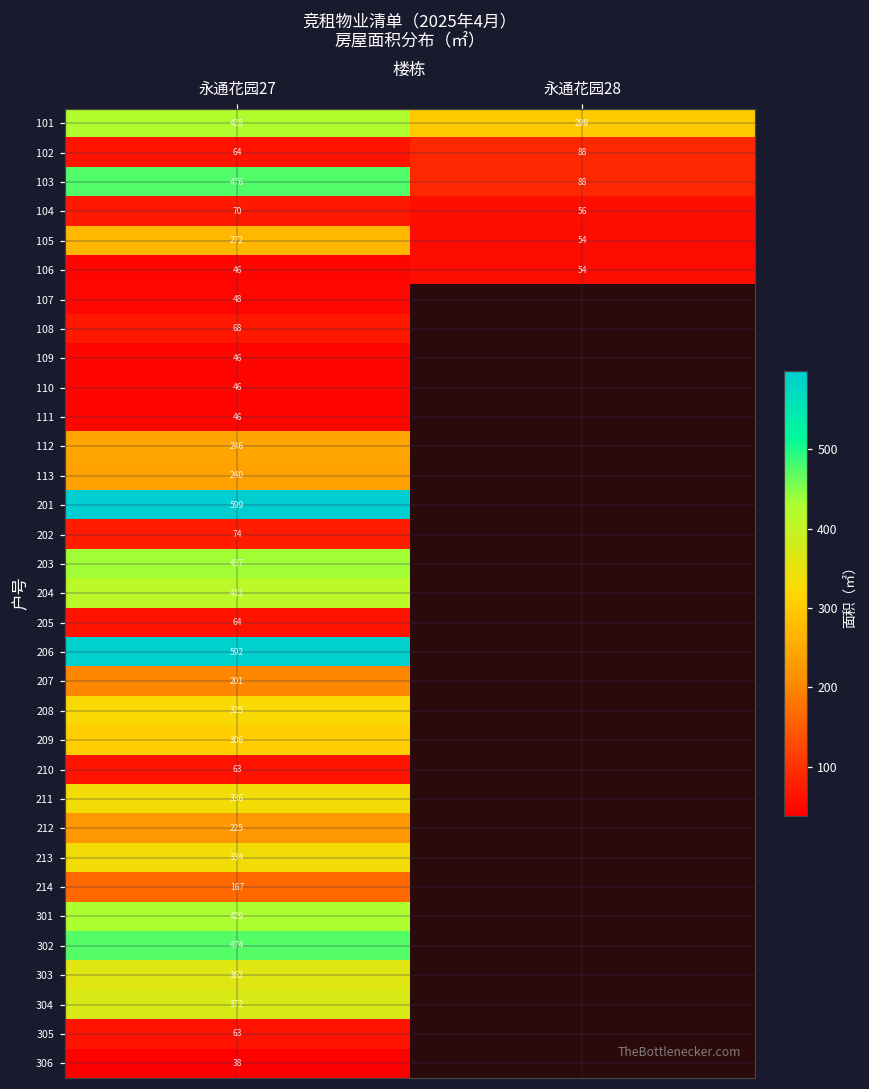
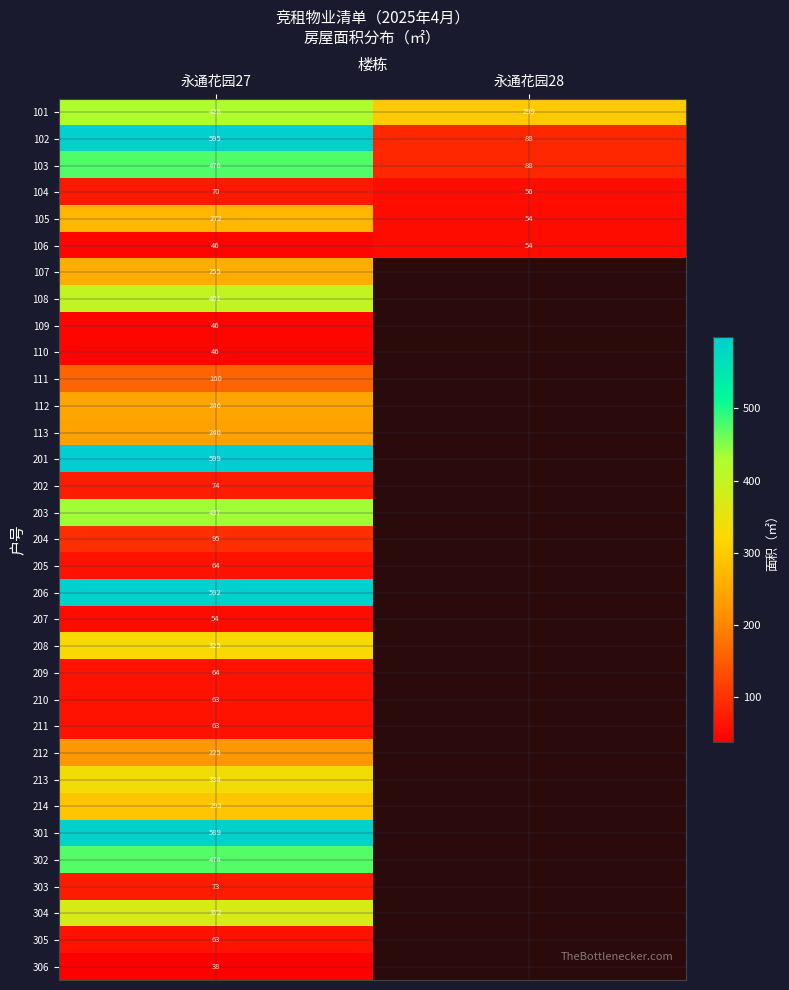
  {
    "101": {
      "永通花园27": 428,
      "永通花园28": 299
    },
    "102": {
-     "永通花园27": 64,
+     "永通花园27": 595,
      "永通花园28": 88
    },
    "103": {
      "永通花园27": 476,
      "永通花园28": 88
    },
    "104": {
      "永通花园27": 70,
      "永通花园28": 56
    },
    "105": {
      "永通花园27": 272,
      "永通花园28": 54
    },
    "106": {
      "永通花园27": 46,
      "永通花园28": 54
    },
    "107": {
-     "永通花园27": 48
+     "永通花园27": 255
    },
    "108": {
-     "永通花园27": 68
+     "永通花园27": 401
    },
    "109": {
      "永通花园27": 46
    },
    "110": {
      "永通花园27": 46
    },
    "111": {
-     "永通花园27": 46
+     "永通花园27": 160
    },
    "112": {
      "永通花园27": 246
    },
    "113": {
      "永通花园27": 240
    },
    "201": {
      "永通花园27": 599
    },
    "202": {
      "永通花园27": 74
    },
    "203": {
      "永通花园27": 437
    },
    "204": {
-     "永通花园27": 411
+     "永通花园27": 95
    },
    "205": {
      "永通花园27": 64
    },
    "206": {
      "永通花园27": 592
    },
    "207": {
-     "永通花园27": 201
+     "永通花园27": 54
    },
    "208": {
      "永通花园27": 325
    },
    "209": {
-     "永通花园27": 306
+     "永通花园27": 64
    },
    "210": {
      "永通花园27": 63
    },
    "211": {
-     "永通花园27": 336
+     "永通花园27": 63
    },
    "212": {
      "永通花园27": 225
    },
    "213": {
      "永通花园27": 334
    },
    "214": {
-     "永通花园27": 167
+     "永通花园27": 293
    },
    "301": {
-     "永通花园27": 429
+     "永通花园27": 589
    },
    "302": {
      "永通花园27": 474
    },
    "303": {
-     "永通花园27": 362
+     "永通花园27": 73
    },
    "304": {
      "永通花园27": 372
    },
    "305": {
      "永通花园27": 63
    },
    "306": {
      "永通花园27": 38
    }
  }
